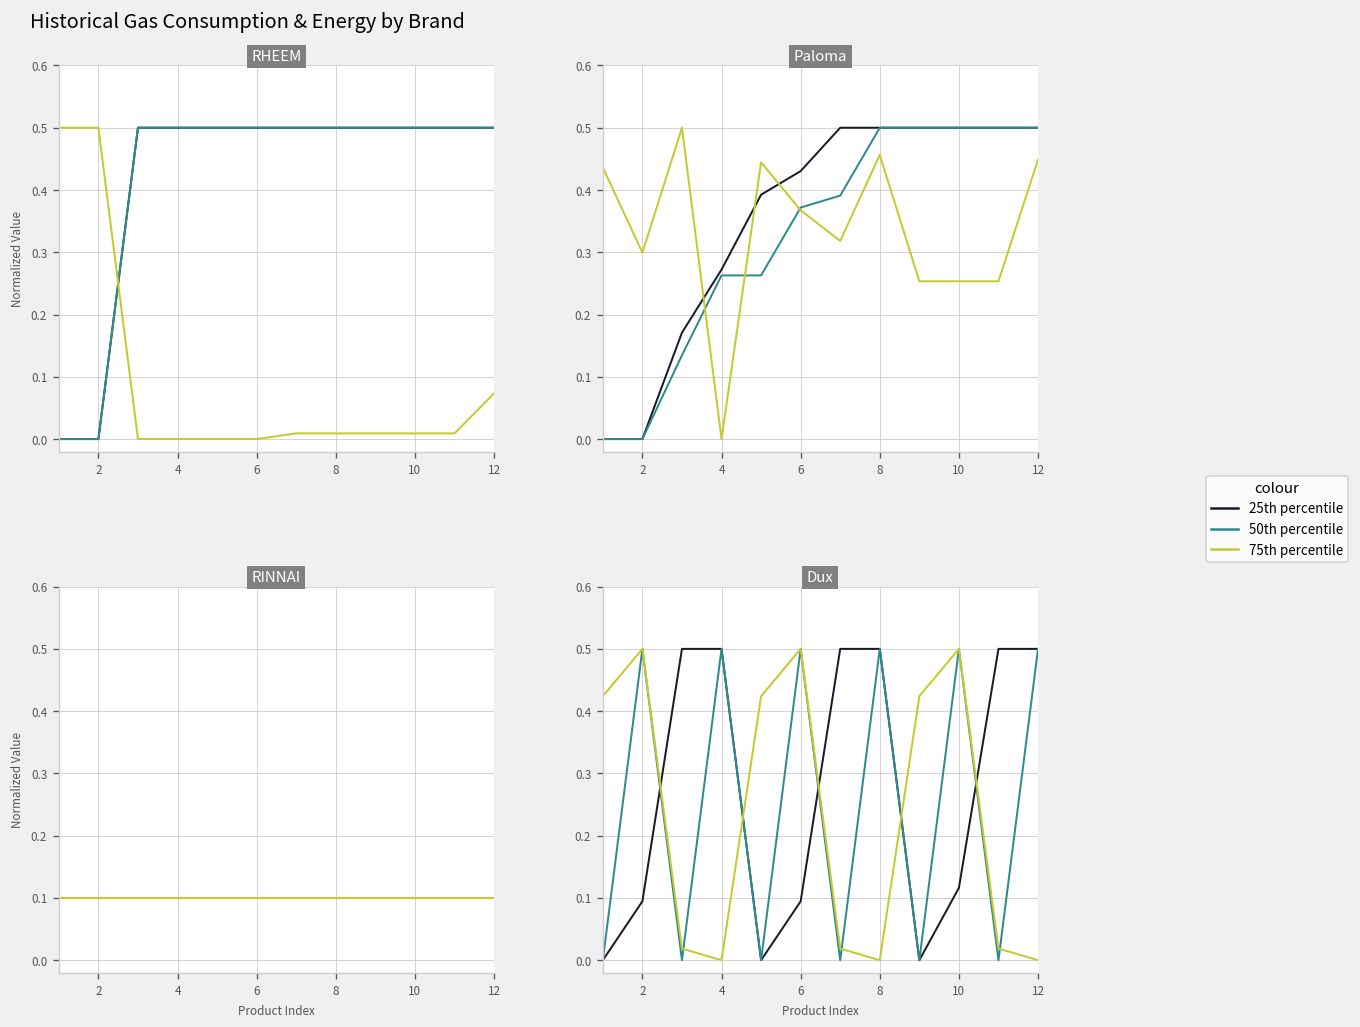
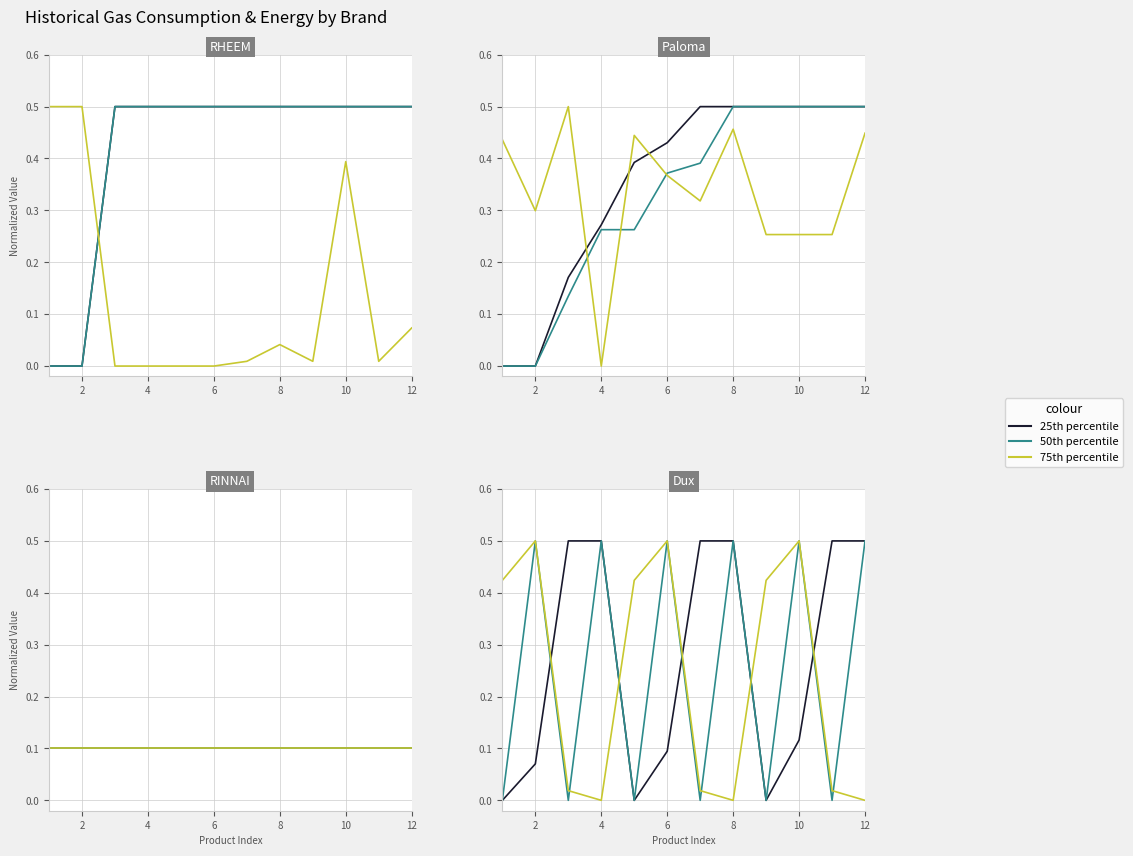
  {
    "RHEEM": {
      "50th percentile": {
        "2": 0.00,
        "4": 0.50,
        "6": 0.50,
        "8": 0.50,
        "10": 0.50,
        "12": 0.50
      },
      "75th percentile": {
        "2": 0.50,
        "4": 0.00,
        "6": 0.00,
-       "8": 0.01,
-       "10": 0.01,
+       "8": 0.04,
+       "10": 0.39,
        "12": 0.07
      }
    },
    "Paloma": {
      "25th percentile": {
        "4": 0.27,
        "6": 0.43
      },
      "50th percentile": {
        "4": 0.26
      },
      "75th percentile": {
        "2": 0.30,
        "4": 0.00,
        "8": 0.46,
        "10": 0.25,
        "12": 0.45
      }
    },
    "RINNAI": {
      "2": 0.10,
      "4": 0.10,
      "6": 0.10,
      "8": 0.10,
      "10": 0.10,
      "12": 0.10
    },
    "Dux": {
      "25th percentile": {
-       "2": 0.09,
+       "2": 0.07,
        "6": 0.09,
        "10": 0.12
      },
      "75th percentile": {
        "4": 0.00,
        "8": 0.00,
        "12": 0.00
      }
    }
  }
